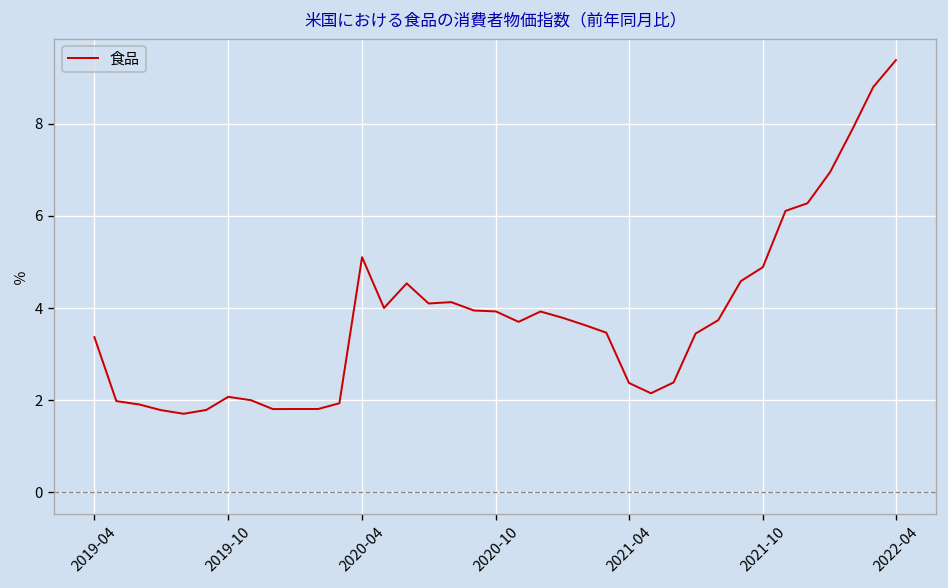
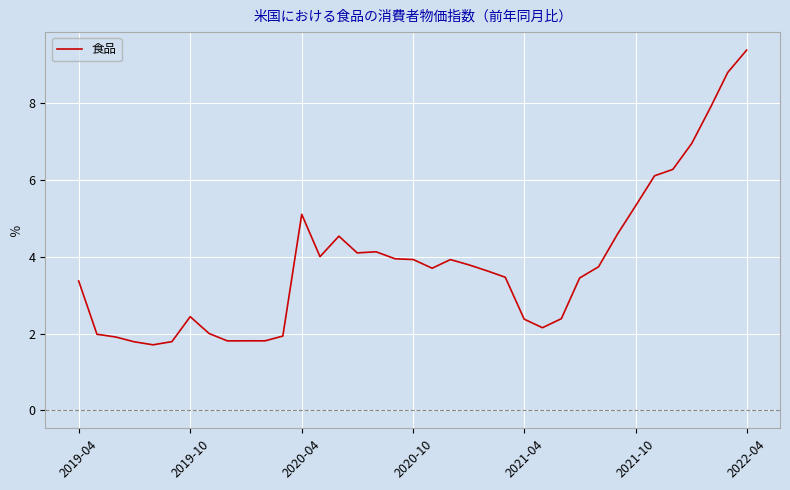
  {
    "2019-04": 3.4,
-   "2019-10": 2.1,
+   "2019-10": 2.4,
    "2020-04": 5.1,
    "2020-10": 3.9,
    "2021-04": 2.4,
-   "2021-10": 4.9,
+   "2021-10": 5.3,
    "2022-04": 9.4
  }
